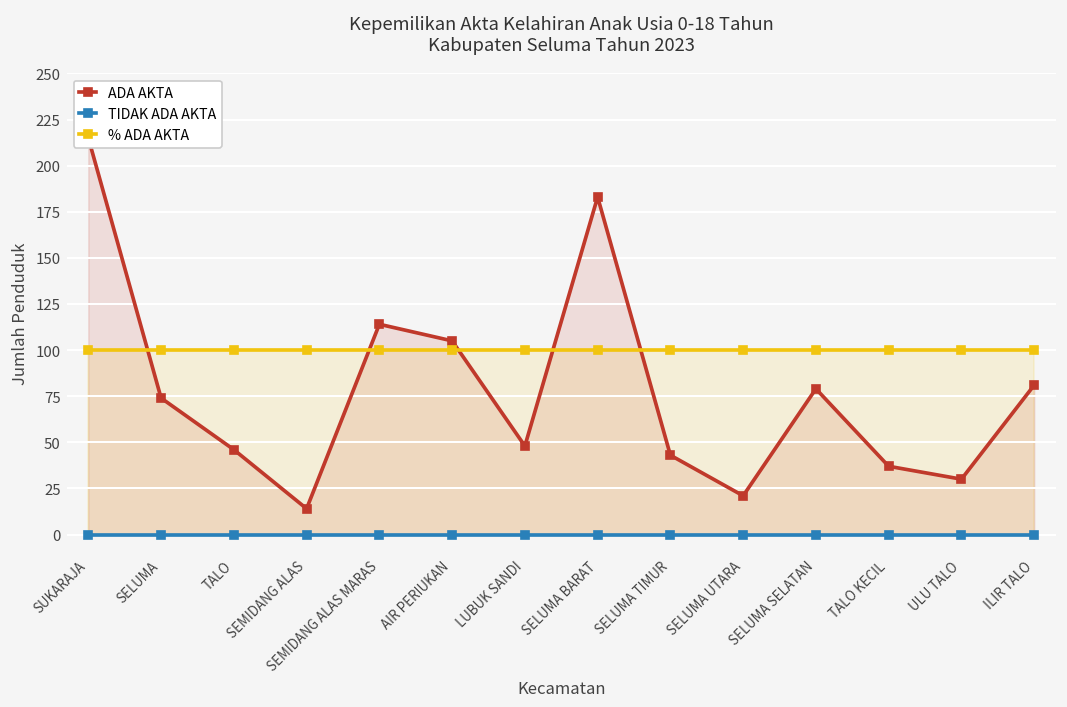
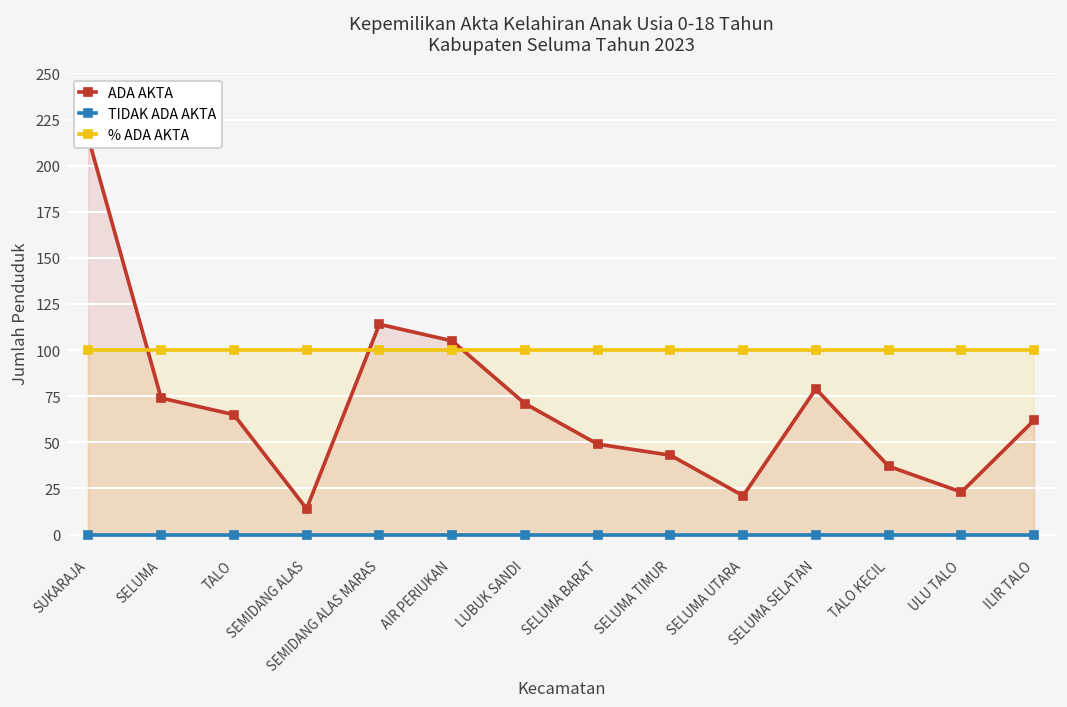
  {
    "ADA AKTA": {
      "SELUMA": 74,
-     "TALO": 46,
+     "TALO": 65,
      "SEMIDANG ALAS": 14,
      "SEMIDANG ALAS MARAS": 114,
      "AIR PERIUKAN": 105,
-     "LUBUK SANDI": 48,
-     "SELUMA BARAT": 183,
+     "LUBUK SANDI": 71,
+     "SELUMA BARAT": 49,
      "SELUMA TIMUR": 43,
      "SELUMA UTARA": 21,
      "SELUMA SELATAN": 79,
      "TALO KECIL": 37,
-     "ULU TALO": 30,
-     "ILIR TALO": 81
+     "ULU TALO": 23,
+     "ILIR TALO": 62
    },
    "TIDAK ADA AKTA": {
      "SUKARAJA": 0,
      "SELUMA": 0,
      "TALO": 0,
      "SEMIDANG ALAS": 0,
      "SEMIDANG ALAS MARAS": 0,
      "AIR PERIUKAN": 0,
      "LUBUK SANDI": 0,
      "SELUMA BARAT": 0,
      "SELUMA TIMUR": 0,
      "SELUMA UTARA": 0,
      "SELUMA SELATAN": 0,
      "TALO KECIL": 0,
      "ULU TALO": 0,
      "ILIR TALO": 0
    },
    "% ADA AKTA": {
      "SUKARAJA": 100,
      "SELUMA": 100,
      "TALO": 100,
      "SEMIDANG ALAS": 100,
      "SEMIDANG ALAS MARAS": 100,
      "AIR PERIUKAN": 100,
      "LUBUK SANDI": 100,
      "SELUMA BARAT": 100,
      "SELUMA TIMUR": 100,
      "SELUMA UTARA": 100,
      "SELUMA SELATAN": 100,
      "TALO KECIL": 100,
      "ULU TALO": 100,
      "ILIR TALO": 100
    }
  }
